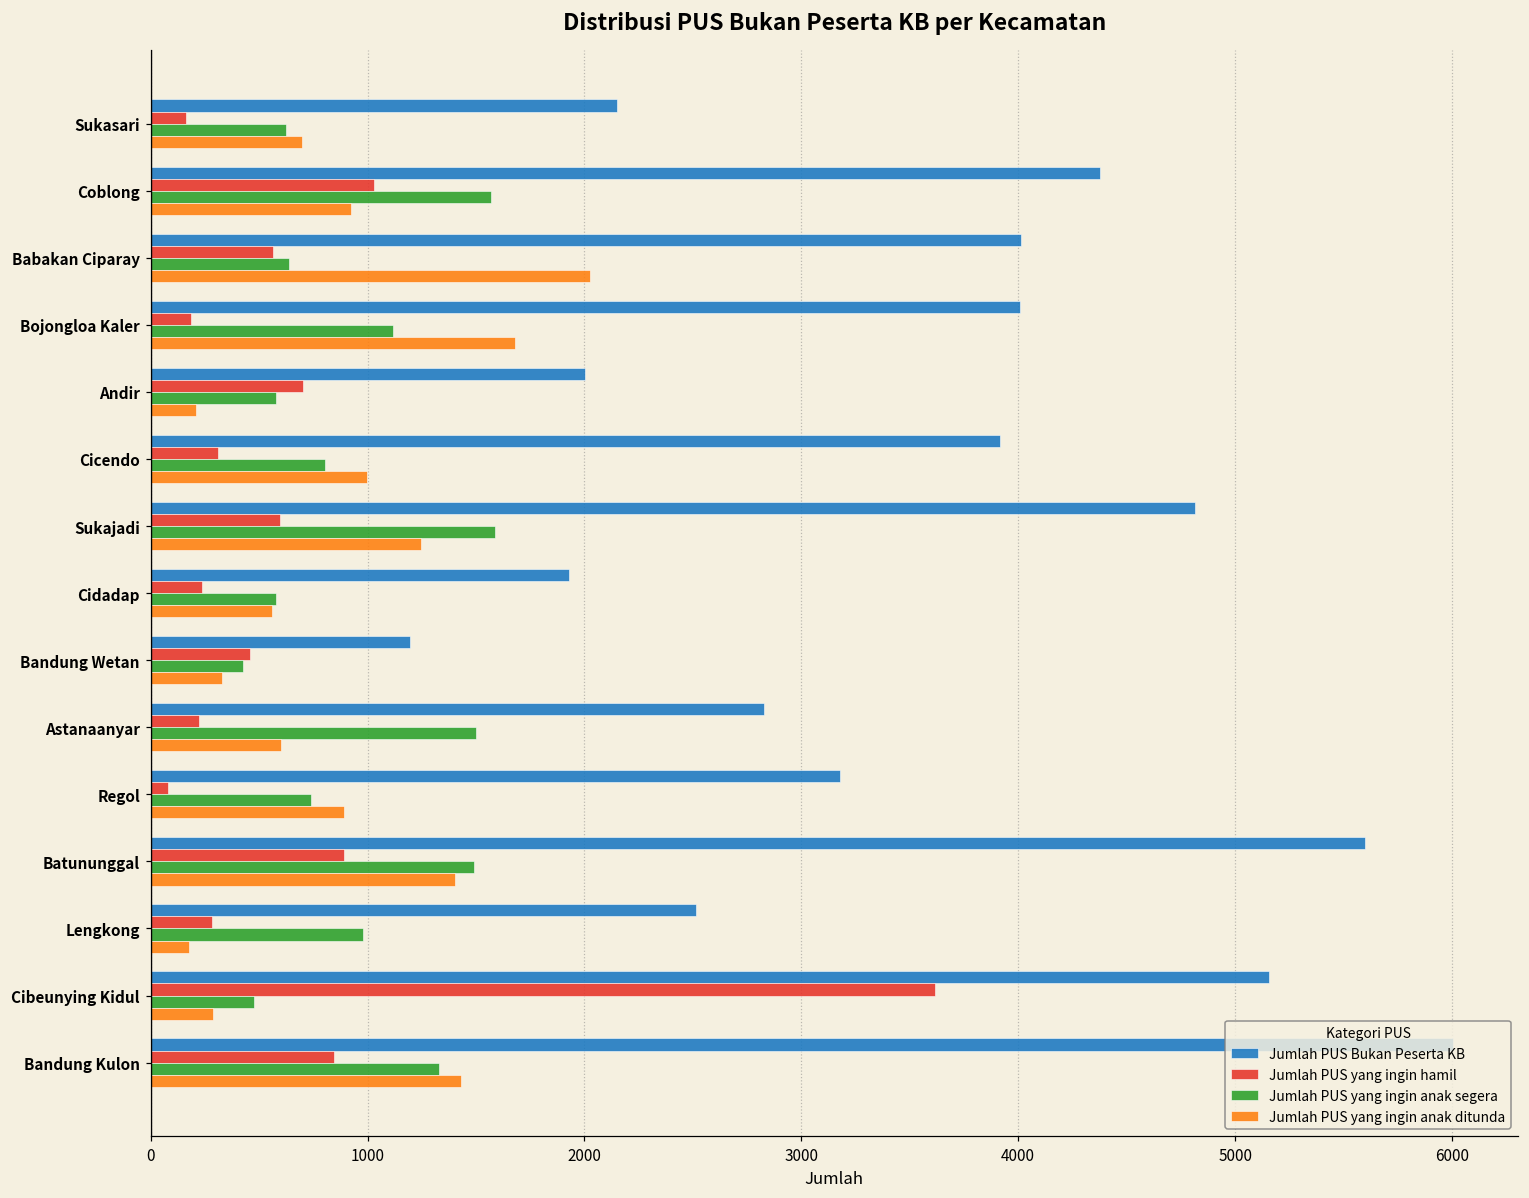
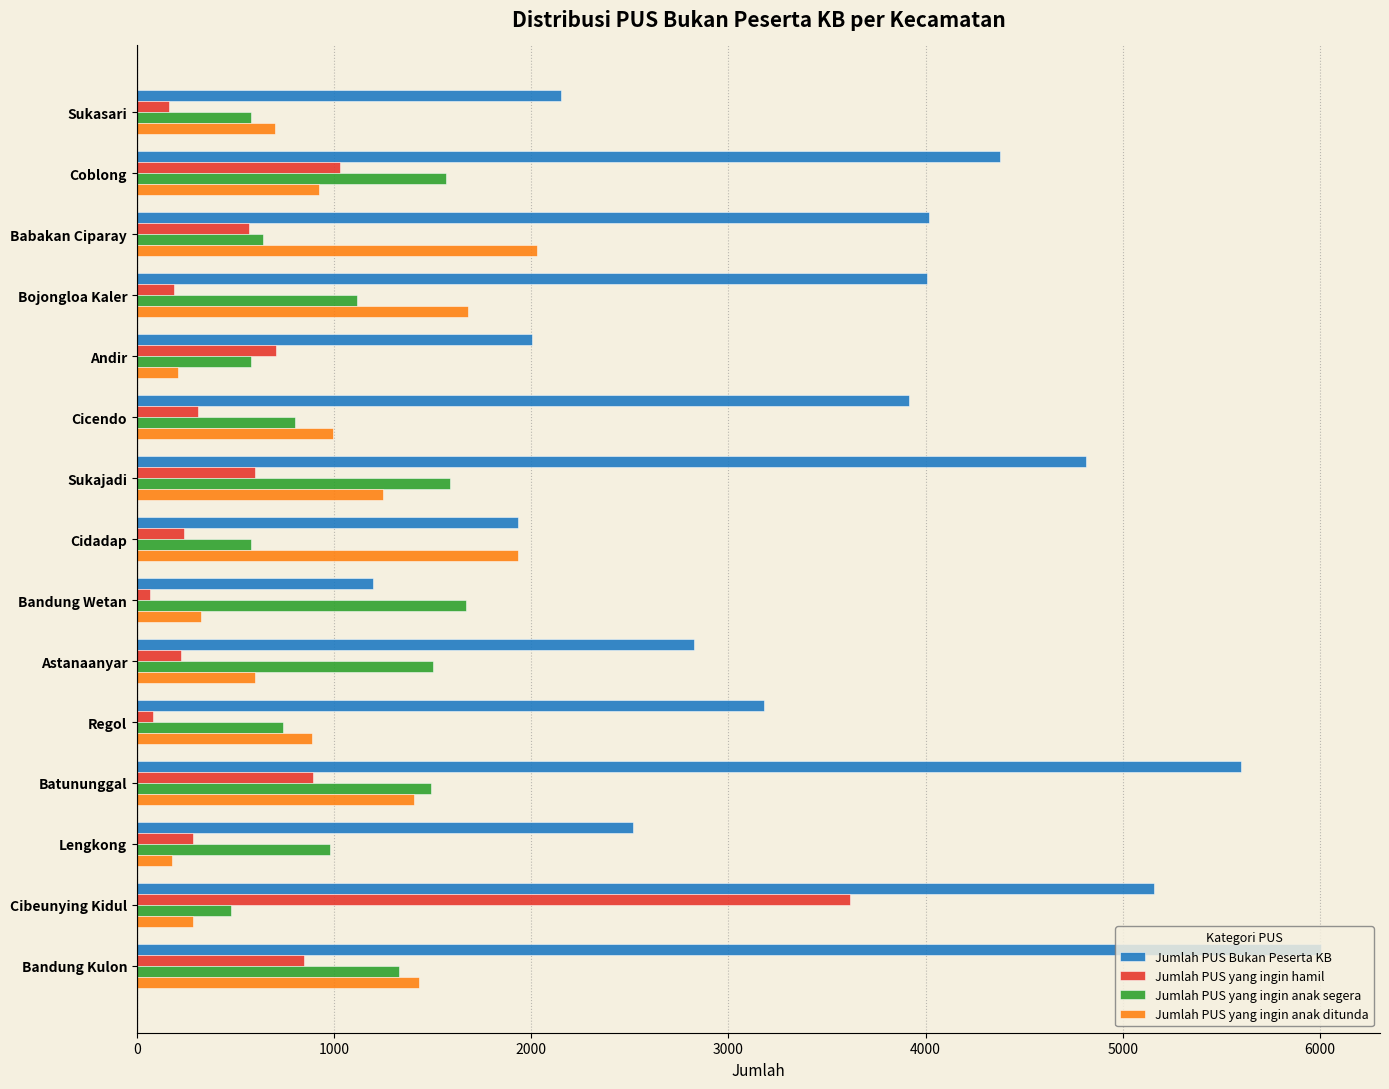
  {
    "Jumlah PUS Bukan Peserta KB": {
      "Sukasari": 2150,
      "Coblong": 4380,
      "Babakan Ciparay": 4020,
      "Bojongloa Kaler": 4010,
      "Andir": 2000,
      "Cicendo": 3920,
      "Sukajadi": 4810,
      "Cidadap": 1930,
      "Bandung Wetan": 1200,
      "Astanaanyar": 2830,
      "Regol": 3180,
      "Batununggal": 5600,
      "Lengkong": 2520,
      "Cibeunying Kidul": 5160
    },
    "Jumlah PUS yang ingin hamil": {
      "Sukasari": 160,
      "Coblong": 1030,
      "Babakan Ciparay": 570,
      "Bojongloa Kaler": 190,
      "Andir": 700,
      "Cicendo": 310,
      "Sukajadi": 600,
      "Cidadap": 240,
-     "Bandung Wetan": 460,
+     "Bandung Wetan": 70,
      "Astanaanyar": 230,
      "Regol": 80,
      "Batununggal": 890,
      "Lengkong": 280,
      "Cibeunying Kidul": 3620,
      "Bandung Kulon": 850
    },
    "Jumlah PUS yang ingin anak segera": {
-     "Sukasari": 620,
+     "Sukasari": 580,
      "Coblong": 1570,
      "Babakan Ciparay": 640,
      "Bojongloa Kaler": 1120,
      "Andir": 580,
      "Cicendo": 800,
      "Sukajadi": 1590,
      "Cidadap": 580,
-     "Bandung Wetan": 430,
+     "Bandung Wetan": 1670,
      "Astanaanyar": 1500,
      "Regol": 740,
      "Batununggal": 1490,
      "Lengkong": 980,
      "Cibeunying Kidul": 480,
      "Bandung Kulon": 1330
    },
    "Jumlah PUS yang ingin anak ditunda": {
      "Sukasari": 700,
      "Coblong": 930,
      "Babakan Ciparay": 2030,
      "Bojongloa Kaler": 1680,
      "Andir": 210,
      "Cicendo": 1000,
      "Sukajadi": 1250,
-     "Cidadap": 560,
+     "Cidadap": 1930,
      "Bandung Wetan": 330,
      "Astanaanyar": 600,
      "Regol": 890,
      "Batununggal": 1410,
      "Lengkong": 180,
      "Cibeunying Kidul": 290,
      "Bandung Kulon": 1430
    }
  }
